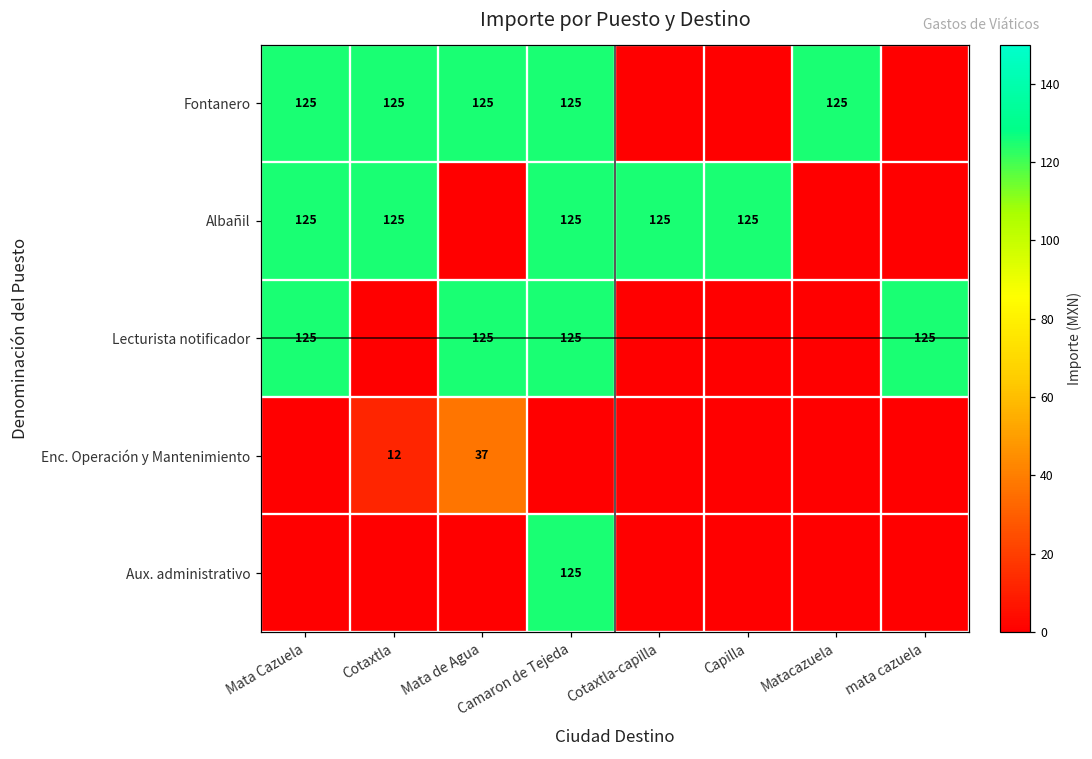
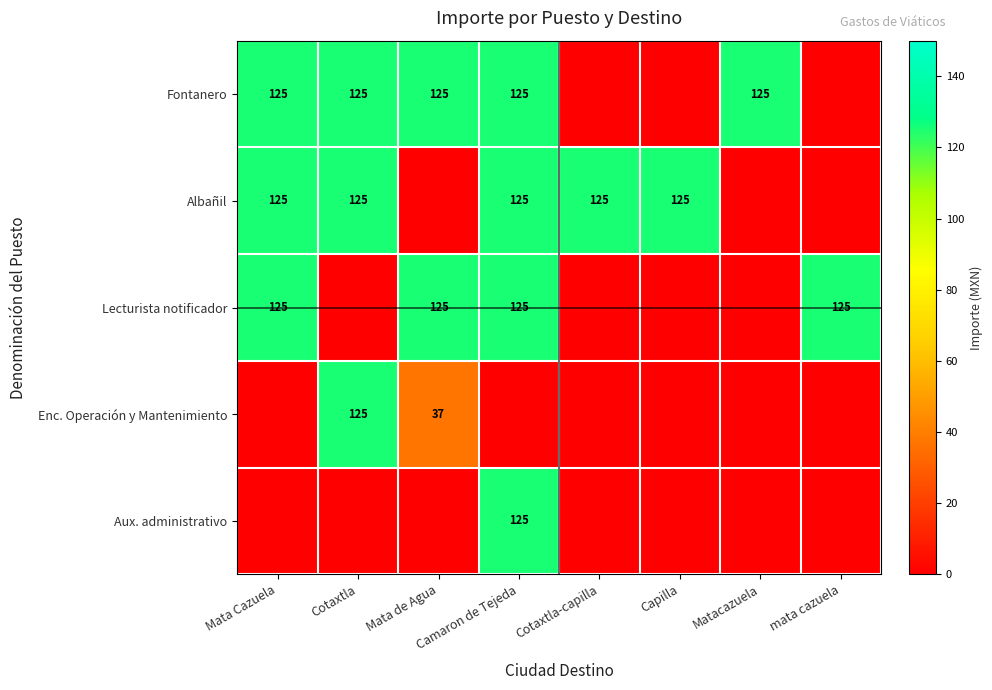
  {
    "Fontanero": {
      "Mata Cazuela": 125,
      "Cotaxtla": 125,
      "Mata de Agua": 125,
      "Camaron de Tejeda": 125,
      "Matacazuela": 125
    },
    "Albañil": {
      "Mata Cazuela": 125,
      "Cotaxtla": 125,
      "Camaron de Tejeda": 125,
      "Cotaxtla-capilla": 125,
      "Capilla": 125
    },
    "Lecturista notificador": {
      "Mata Cazuela": 125,
      "Mata de Agua": 125,
      "Camaron de Tejeda": 125,
      "mata cazuela": 125
    },
    "Enc. Operación y Mantenimiento": {
-     "Cotaxtla": 12,
+     "Cotaxtla": 125,
      "Mata de Agua": 37
    },
    "Aux. administrativo": {
      "Camaron de Tejeda": 125
    }
  }
